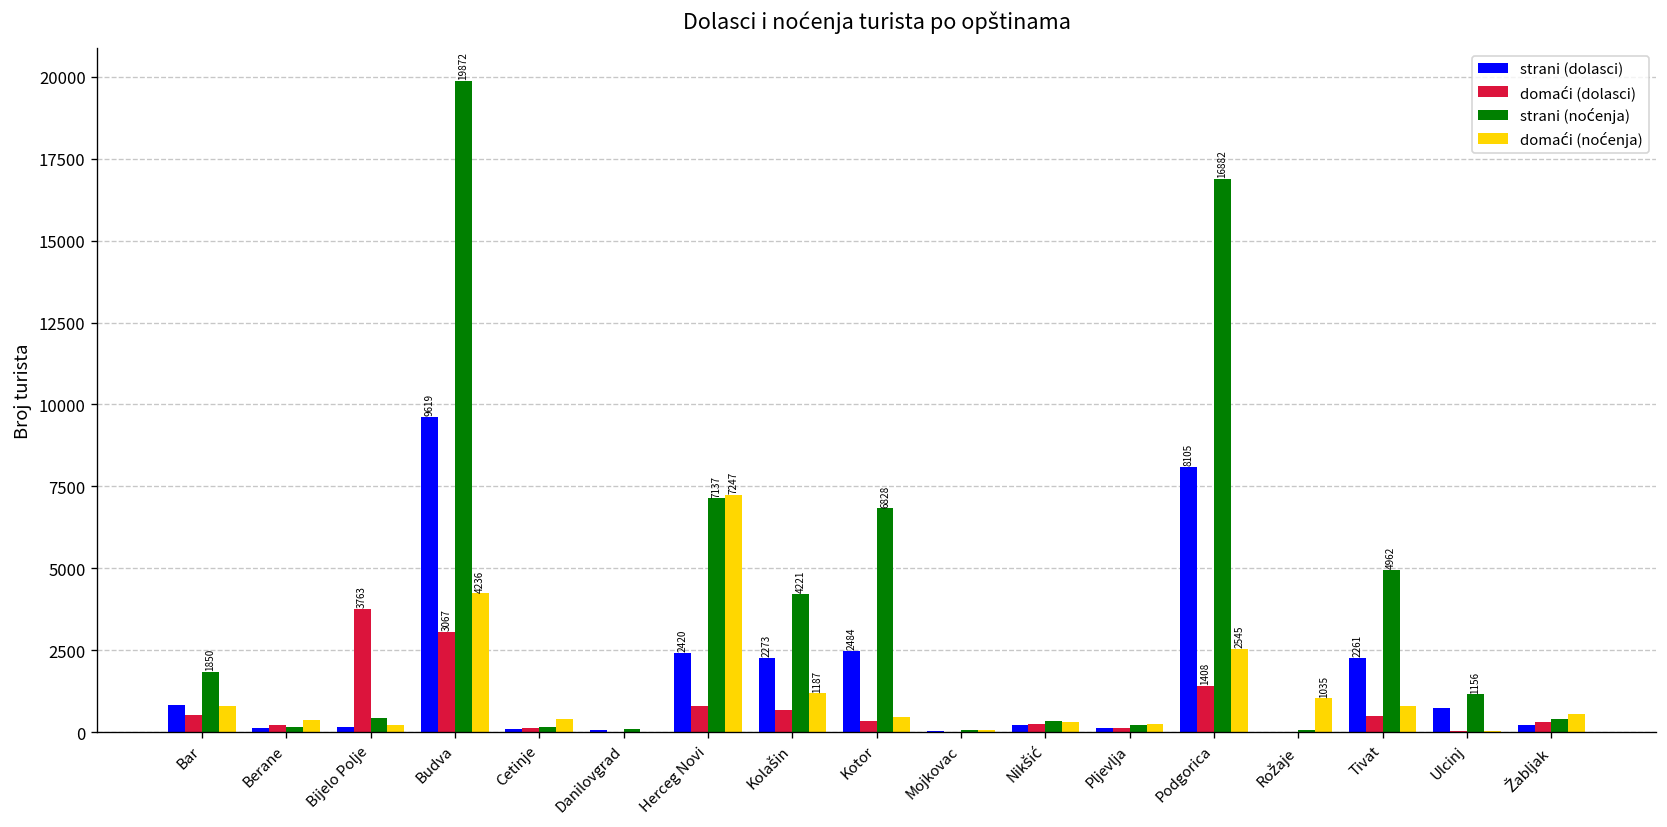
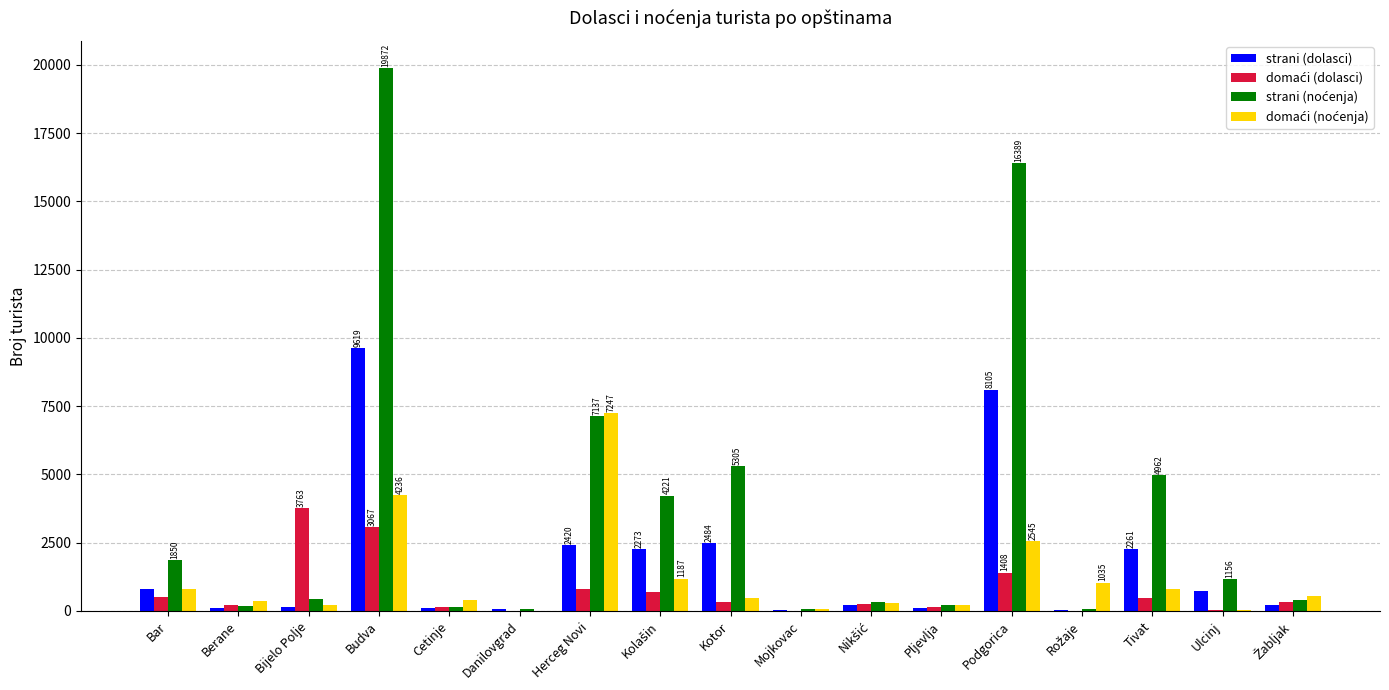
  {
    "strani (dolasci)": {
      "Budva": 9619,
      "Herceg Novi": 2420,
      "Kolašin": 2273,
      "Kotor": 2484,
      "Podgorica": 8105,
      "Tivat": 2261
    },
    "domaći (dolasci)": {
      "Bijelo Polje": 3763,
      "Budva": 3067,
      "Podgorica": 1408
    },
    "strani (noćenja)": {
      "Bar": 1850,
      "Budva": 19872,
      "Herceg Novi": 7137,
      "Kolašin": 4221,
-     "Kotor": 6828,
-     "Podgorica": 16882,
+     "Kotor": 5305,
+     "Podgorica": 16389,
      "Tivat": 4962,
      "Ulcinj": 1156
    },
    "domaći (noćenja)": {
      "Budva": 4236,
      "Herceg Novi": 7247,
      "Kolašin": 1187,
      "Podgorica": 2545,
      "Rožaje": 1035
    }
  }
